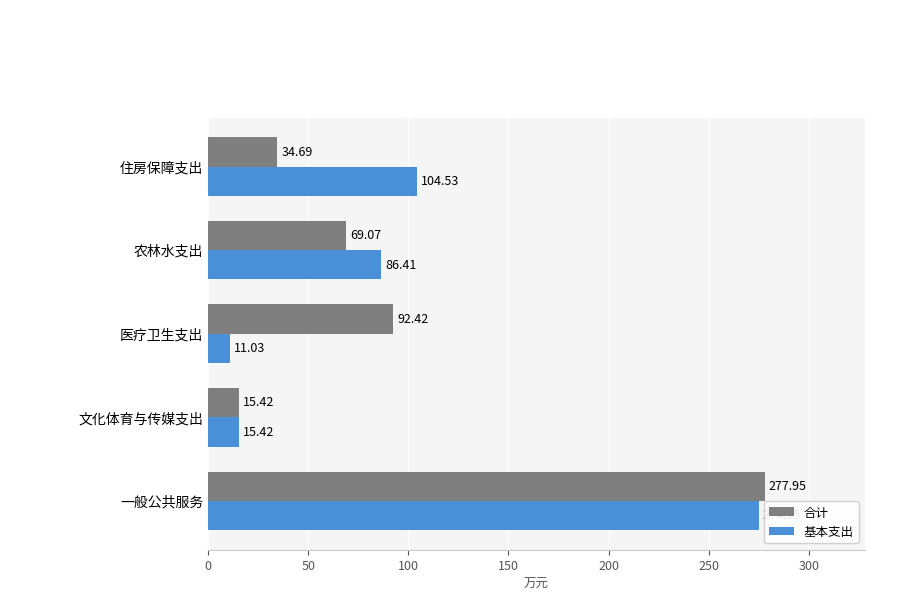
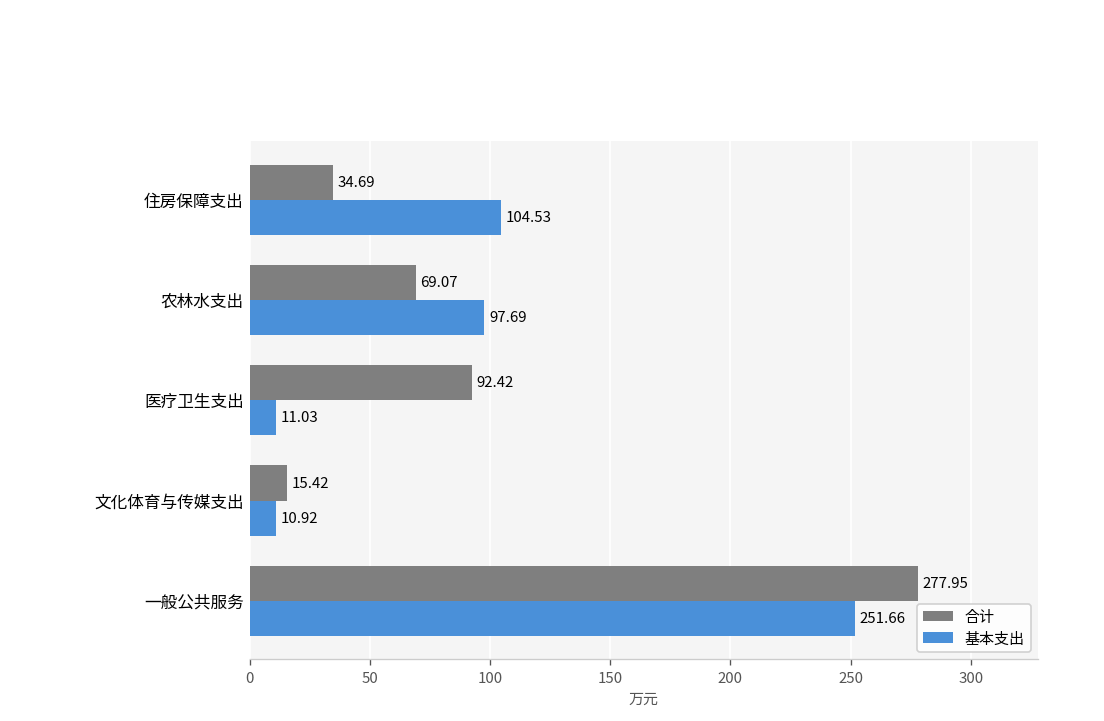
  {
    "合计": {
      "住房保障支出": 34.69,
      "农林水支出": 69.07,
      "医疗卫生支出": 92.42,
      "文化体育与传媒支出": 15.42,
      "一般公共服务": 277.95
    },
    "基本支出": {
      "住房保障支出": 104.53,
-     "农林水支出": 86.41,
+     "农林水支出": 97.69,
      "医疗卫生支出": 11.03,
-     "文化体育与传媒支出": 15.42,
-     "一般公共服务": 275
+     "文化体育与传媒支出": 10.92,
+     "一般公共服务": 252
    }
  }
